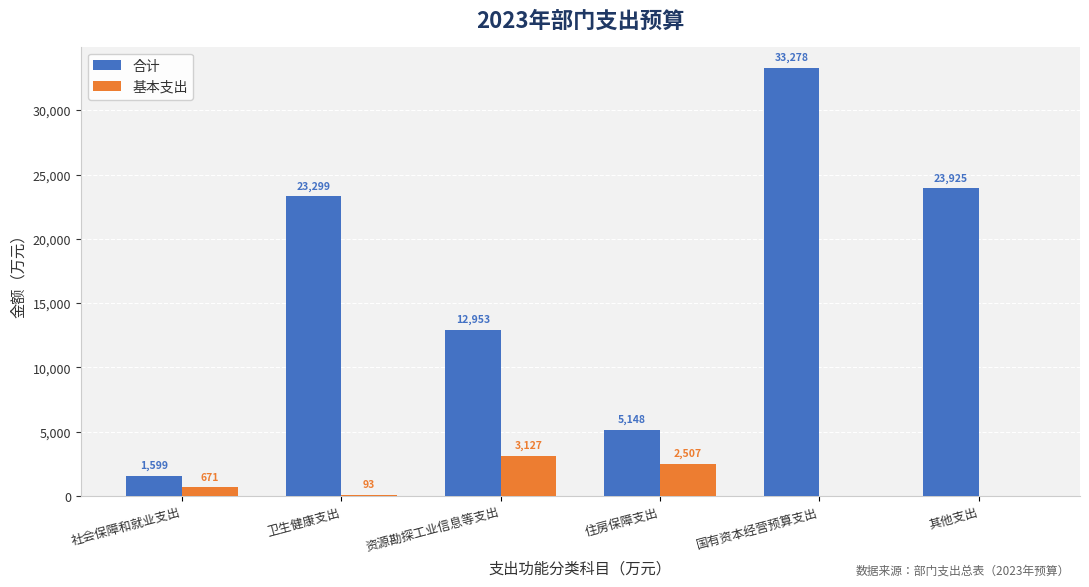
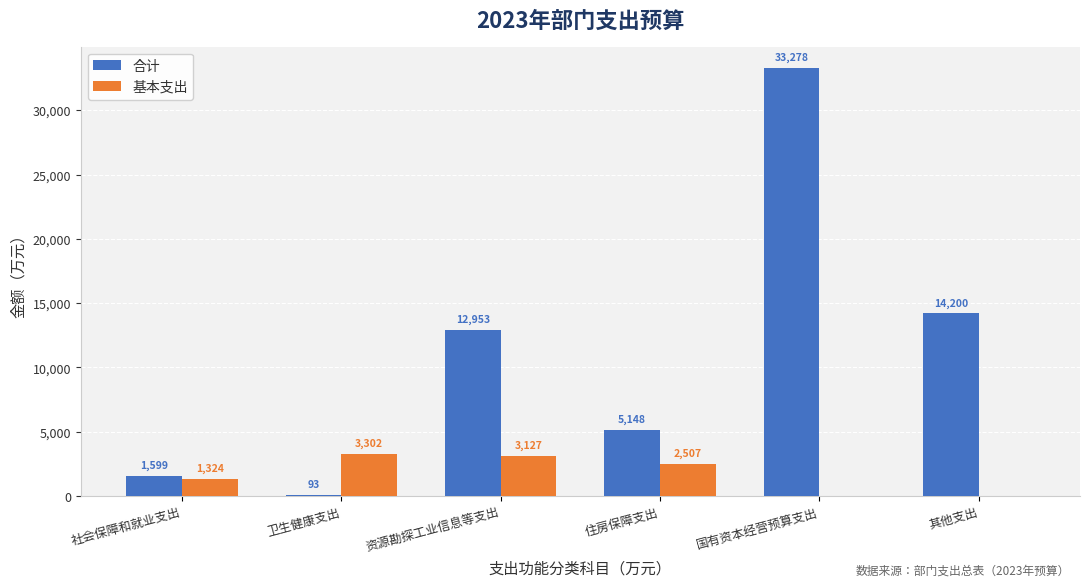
  {
    "合计": {
      "社会保障和就业支出": "1,599",
-     "卫生健康支出": "23,299",
+     "卫生健康支出": "93",
      "资源勘探工业信息等支出": "12,953",
      "住房保障支出": "5,148",
      "国有资本经营预算支出": "33,278",
-     "其他支出": "23,925"
+     "其他支出": "14,200"
    },
    "基本支出": {
-     "社会保障和就业支出": "671",
-     "卫生健康支出": "93",
+     "社会保障和就业支出": "1,324",
+     "卫生健康支出": "3,302",
      "资源勘探工业信息等支出": "3,127",
      "住房保障支出": "2,507"
    }
  }
